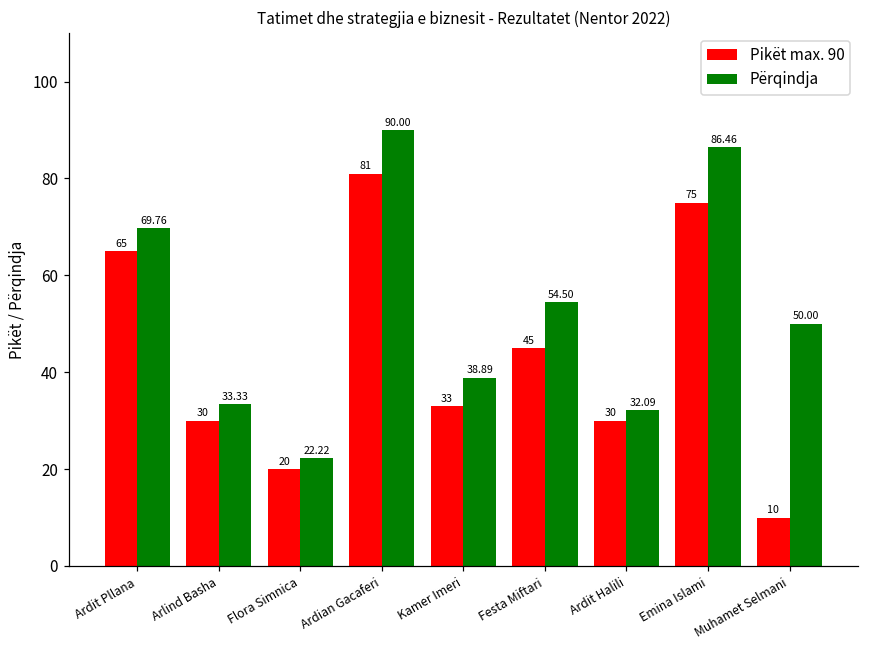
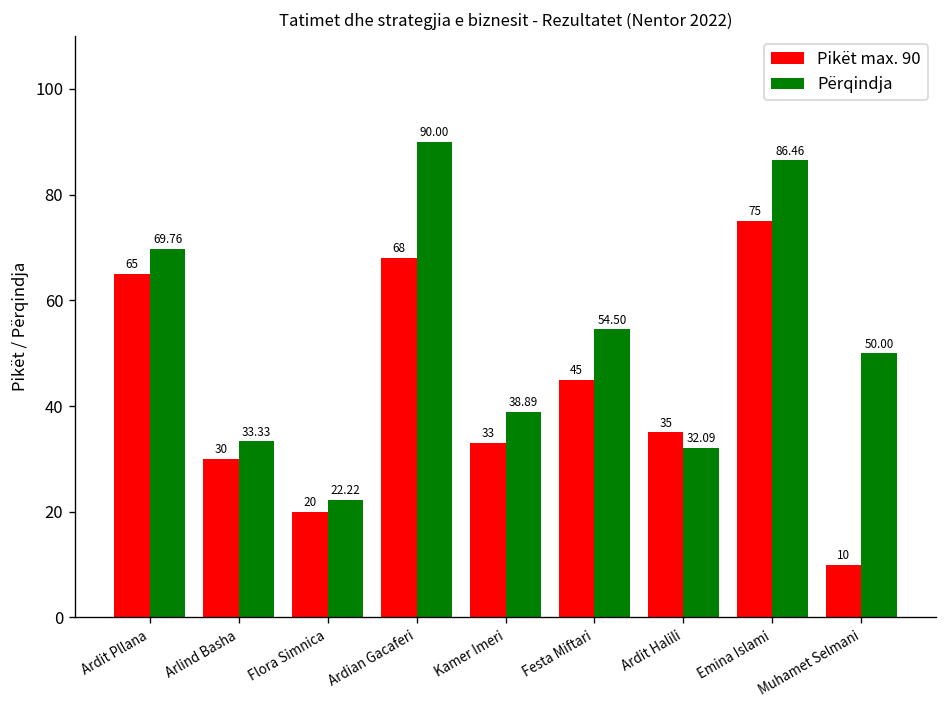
  {
    "Pikët max. 90": {
      "Ardit Pllana": 65,
      "Arlind Basha": 30,
      "Flora Simnica": 20,
-     "Ardian Gacaferi": 81,
+     "Ardian Gacaferi": 68,
      "Kamer Imeri": 33,
      "Festa Miftari": 45,
-     "Ardit Halili": 30,
+     "Ardit Halili": 35,
      "Emina Islami": 75,
      "Muhamet Selmani": 10
    },
    "Përqindja": {
      "Ardit Pllana": 69.76,
      "Arlind Basha": 33.33,
      "Flora Simnica": 22.22,
      "Ardian Gacaferi": 90.00,
      "Kamer Imeri": 38.89,
      "Festa Miftari": 54.50,
      "Ardit Halili": 32.09,
      "Emina Islami": 86.46,
      "Muhamet Selmani": 50.00
    }
  }
